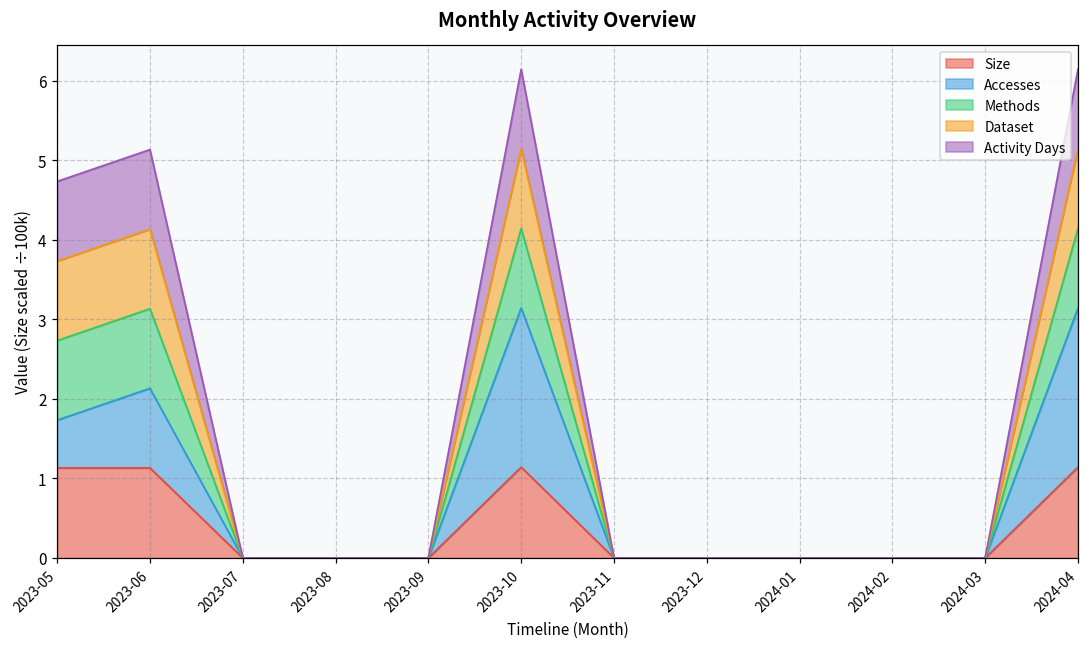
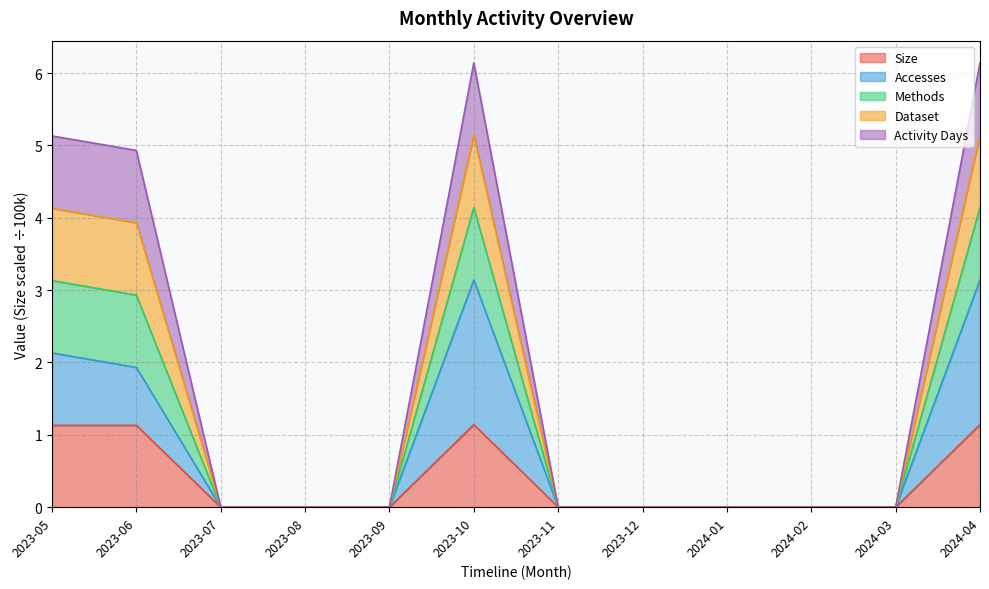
  {
    "Size": {
      "2023-05": 1.1,
      "2023-06": 1.1,
      "2023-10": 1.1,
      "2024-04": 1.1
    },
    "Accesses": {
-     "2023-05": 0.6,
-     "2023-06": 1.0,
+     "2023-05": 1.0,
+     "2023-06": 0.8,
      "2023-10": 2.0,
      "2024-04": 2.0
    },
    "Methods": {
      "2023-05": 1.0,
      "2023-06": 1.0,
      "2023-10": 1.0,
      "2024-04": 1.0
    },
    "Dataset": {
      "2023-05": 1.0,
      "2023-06": 1.0,
      "2023-10": 1.0,
      "2024-04": 1.0
    },
    "Activity Days": {
      "2023-05": 1.0,
      "2023-06": 1.0,
      "2023-10": 1.0,
      "2024-04": 1.0
    }
  }
